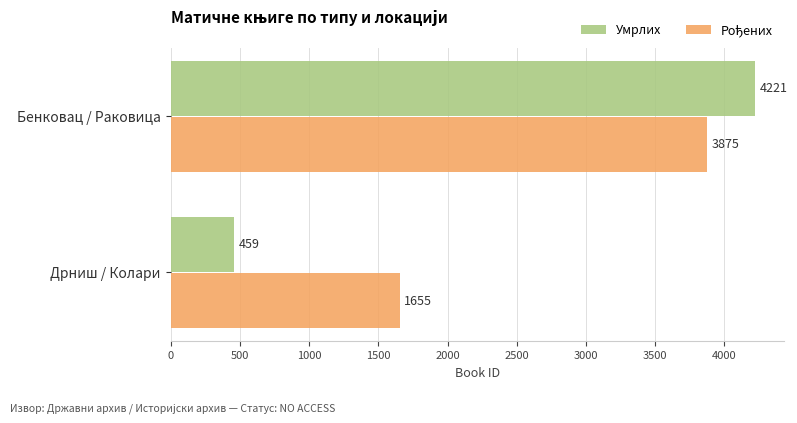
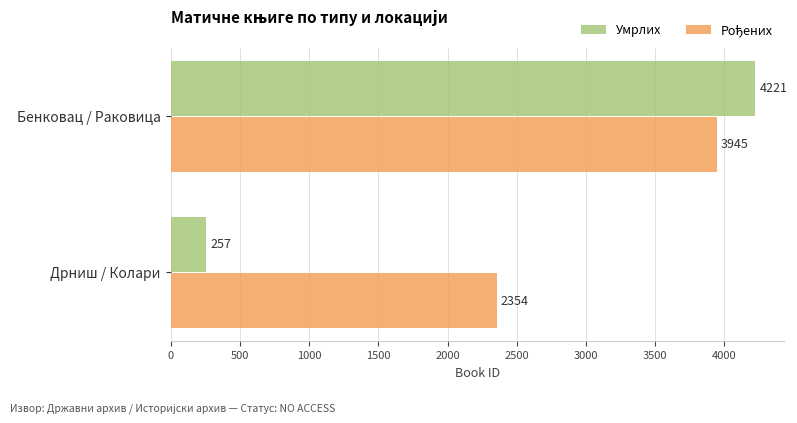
  {
    "Умрлих": {
      "Бенковац / Раковица": 4221,
-     "Дрниш / Колари": 459
+     "Дрниш / Колари": 257
    },
    "Рођених": {
-     "Бенковац / Раковица": 3875,
-     "Дрниш / Колари": 1655
+     "Бенковац / Раковица": 3945,
+     "Дрниш / Колари": 2354
    }
  }
